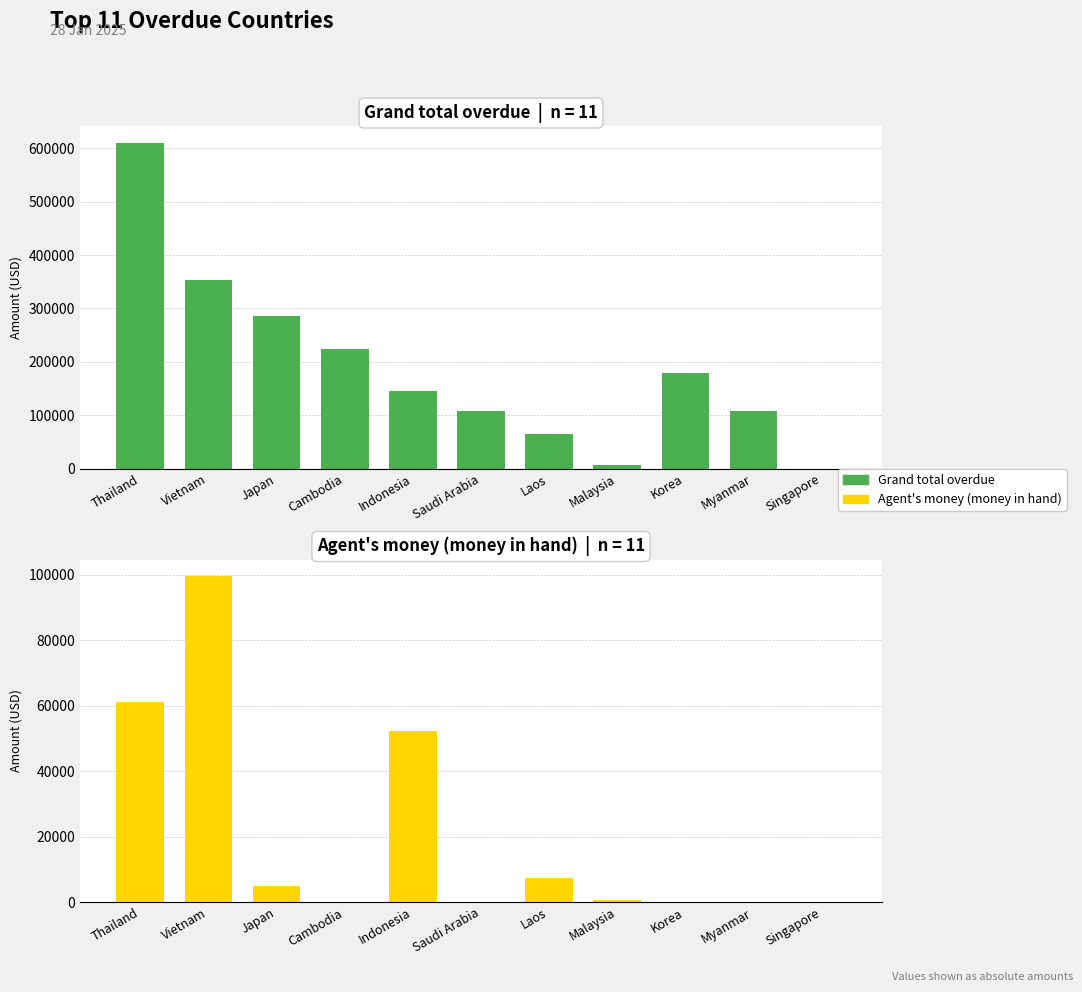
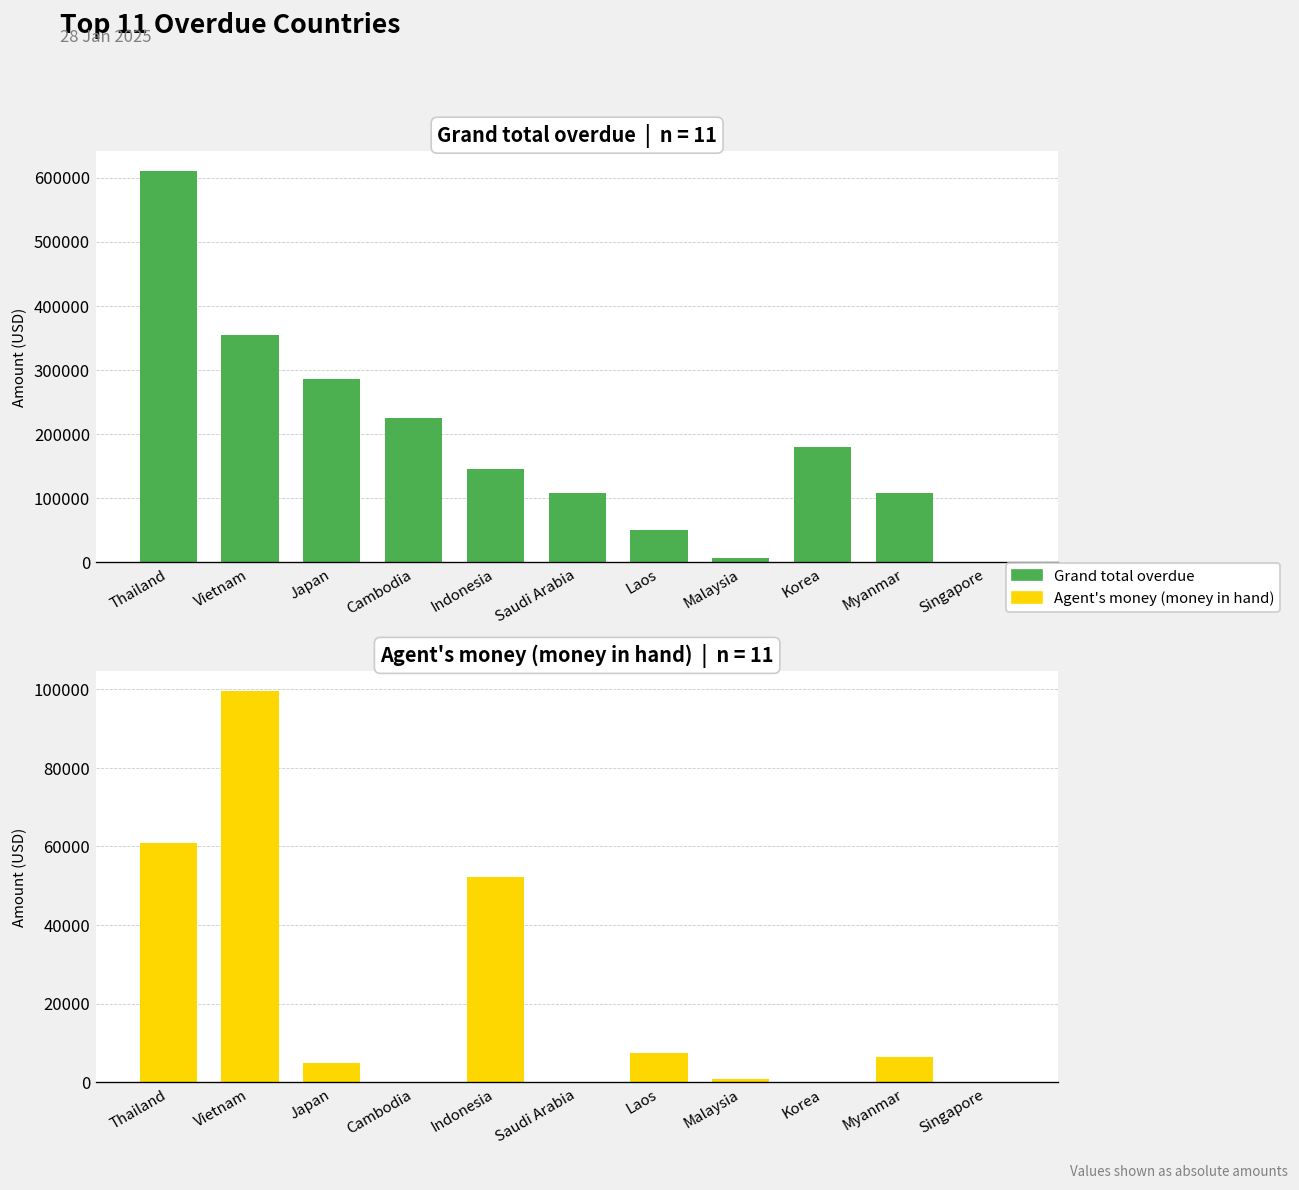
  {
    "Grand total overdue | n = 11": {
      "Thailand": 610000,
      "Vietnam": 350000,
      "Japan": 290000,
      "Cambodia": 220000,
      "Indonesia": 150000,
      "Saudi Arabia": 110000,
-     "Laos": 70000,
+     "Laos": 50000,
      "Malaysia": 10000,
      "Korea": 180000,
      "Myanmar": 110000,
      "Singapore": 0
    },
    "Agent's money (money in hand) | n = 11": {
      "Thailand": 61000,
      "Vietnam": 100000,
      "Japan": 5000,
      "Cambodia": 0,
      "Indonesia": 52000,
      "Saudi Arabia": 0,
      "Laos": 7000,
-     "Myanmar": 0
+     "Myanmar": 6000
    }
  }
